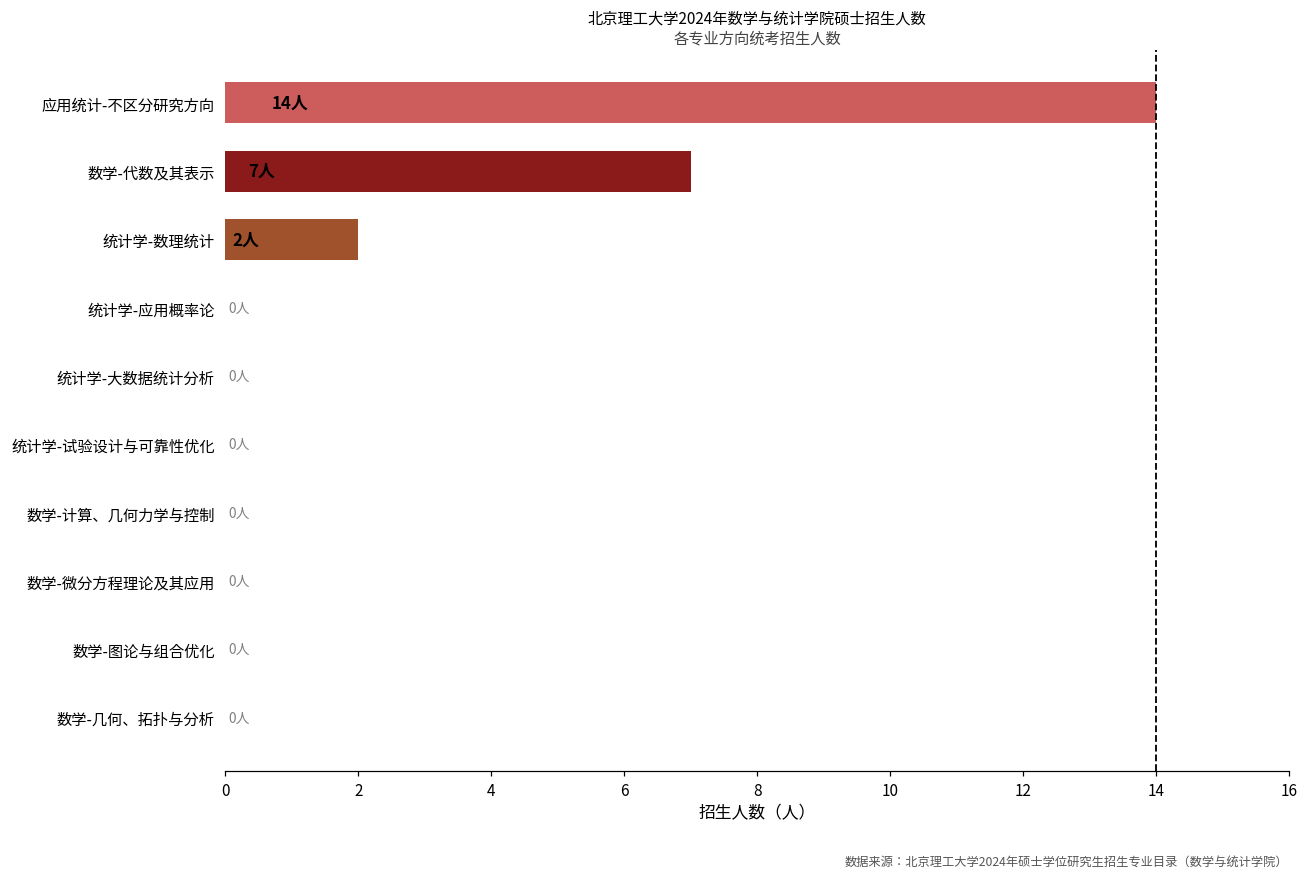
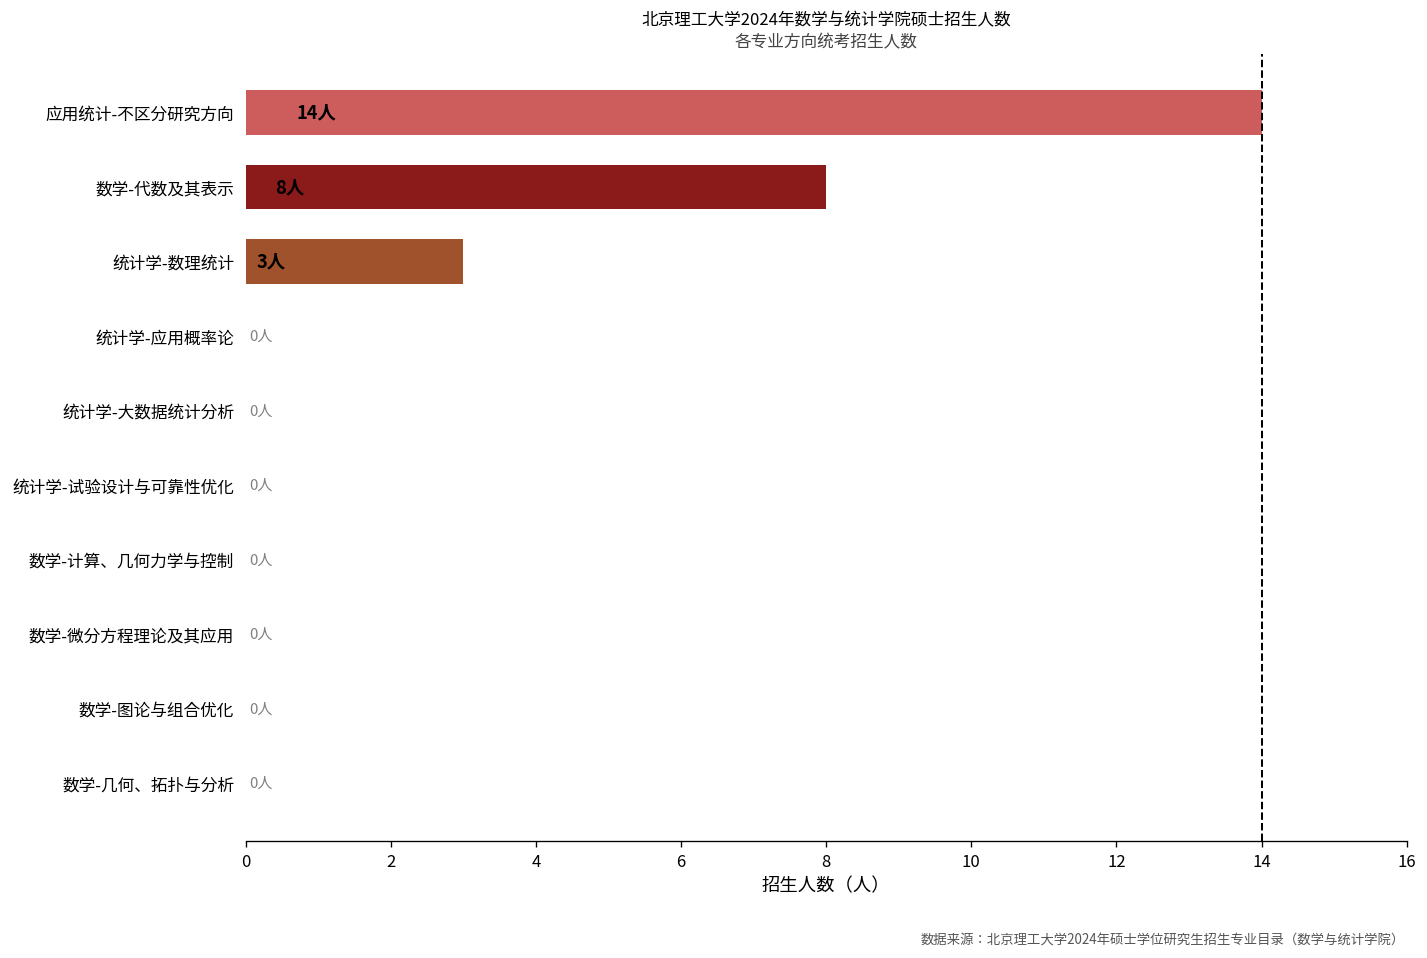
  {
    "应用统计-不区分研究方向": "14人",
-   "数学-代数及其表示": "7人",
-   "统计学-数理统计": "2人",
+   "数学-代数及其表示": "8人",
+   "统计学-数理统计": "3人",
    "统计学-应用概率论": "0人",
    "统计学-大数据统计分析": "0人",
    "统计学-试验设计与可靠性优化": "0人",
    "数学-计算、几何力学与控制": "0人",
    "数学-微分方程理论及其应用": "0人",
    "数学-图论与组合优化": "0人",
    "数学-几何、拓扑与分析": "0人"
  }
